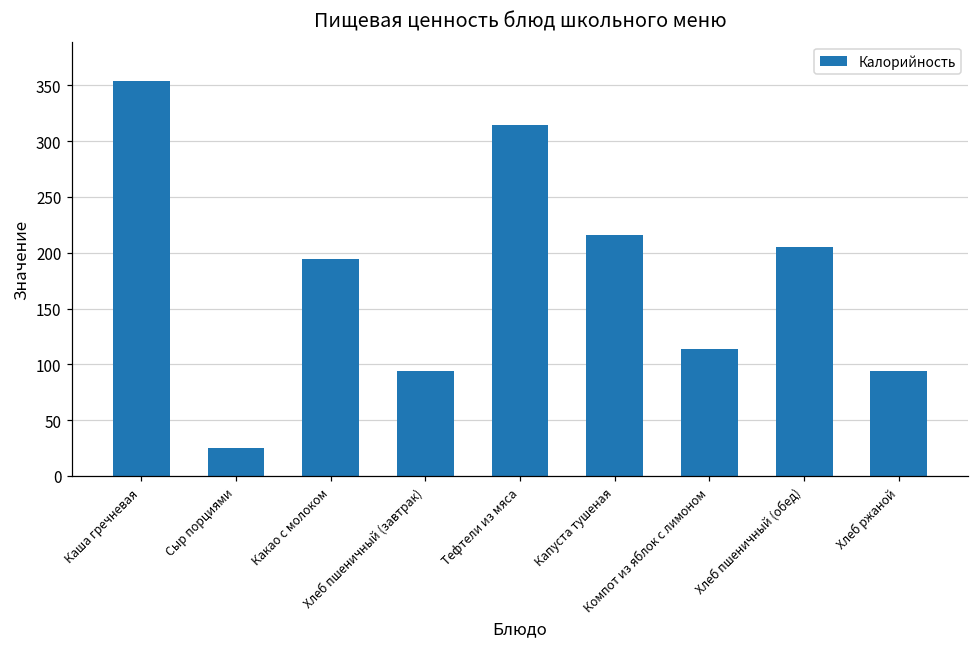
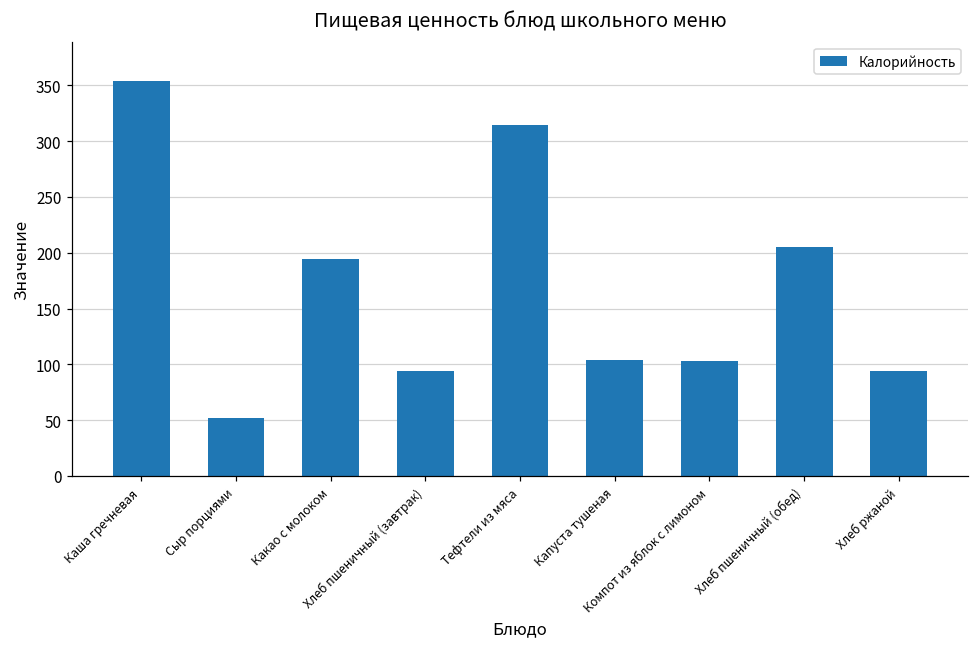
  {
    "Каша гречневая": 354,
-   "Сыр порциями": 25,
+   "Сыр порциями": 51,
    "Какао с молоком": 194,
    "Хлеб пшеничный (завтрак)": 94,
    "Тефтели из мяса": 314,
-   "Капуста тушеная": 216,
-   "Компот из яблок с лимоном": 114,
+   "Капуста тушеная": 104,
+   "Компот из яблок с лимоном": 103,
    "Хлеб пшеничный (обед)": 205,
    "Хлеб ржаной": 94
  }
